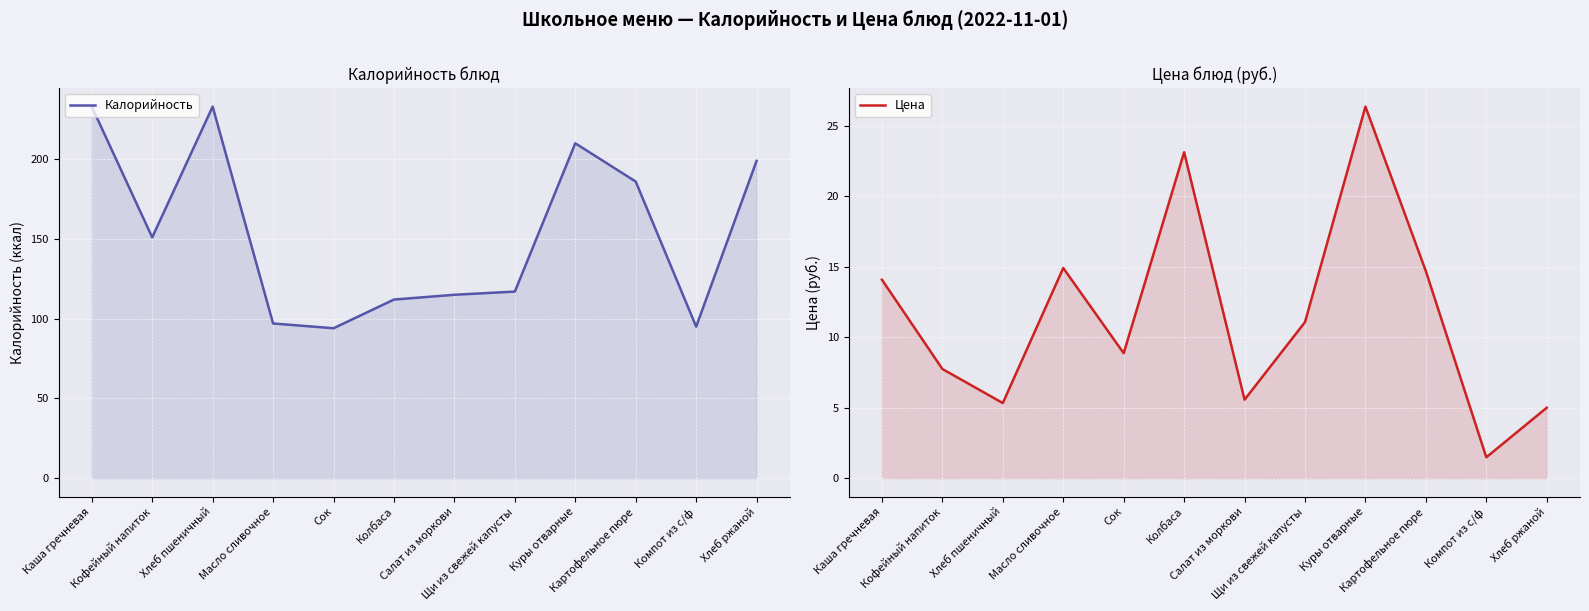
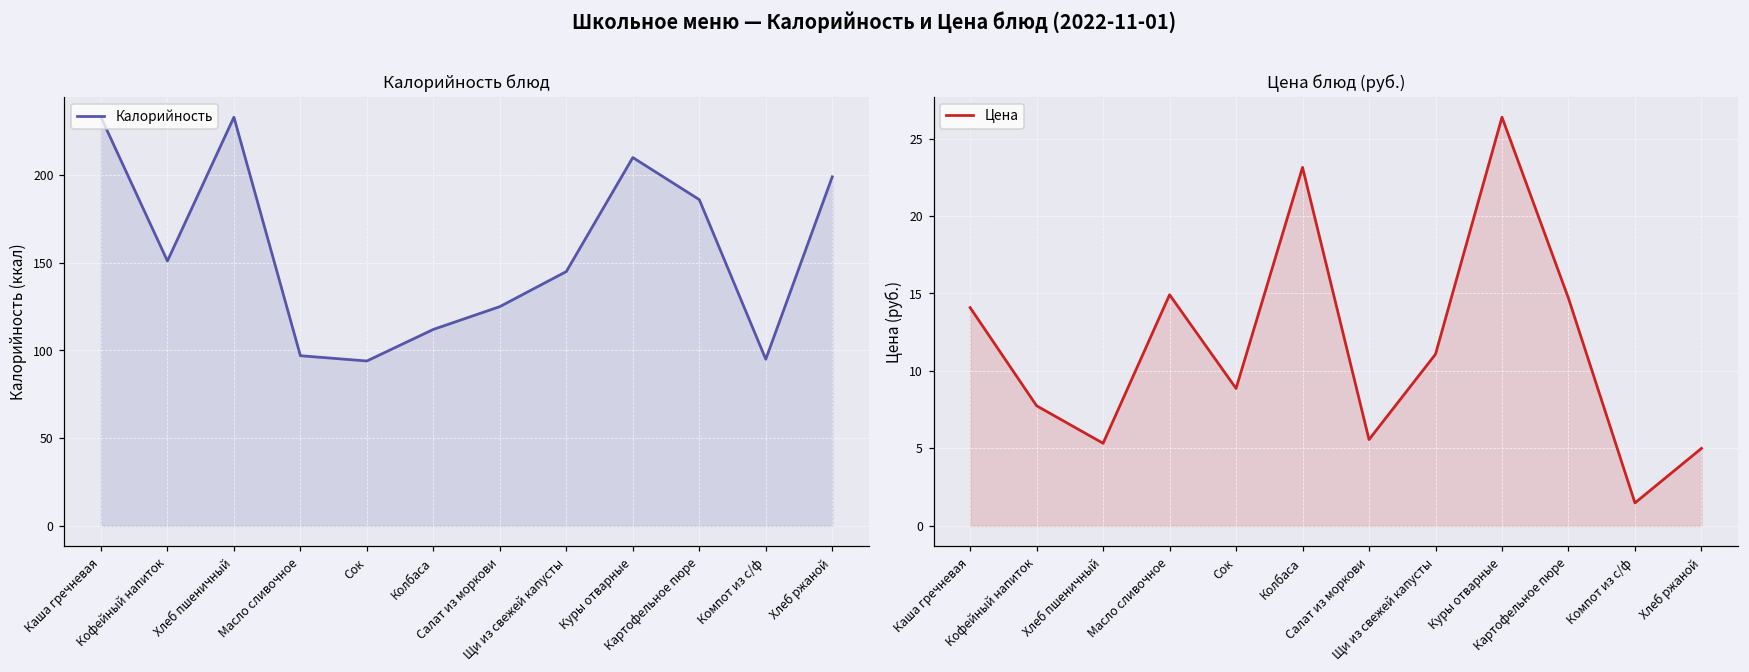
  {
    "Калорийность блюд": {
      "Кофейный напиток": 151,
      "Хлеб пшеничный": 233,
      "Масло сливочное": 97,
      "Сок": 94,
      "Колбаса": 112,
-     "Салат из моркови": 115,
-     "Щи из свежей капусты": 117,
+     "Салат из моркови": 125,
+     "Щи из свежей капусты": 145,
      "Куры отварные": 210,
      "Картофельное пюре": 186,
      "Компот из с/ф": 95,
      "Хлеб ржаной": 199
    },
    "Цена блюд (руб.)": {
      "Каша гречневая": 14.1,
      "Кофейный напиток": 7.8,
      "Хлеб пшеничный": 5.3,
      "Масло сливочное": 14.9,
      "Сок": 8.9,
      "Колбаса": 23.1,
      "Салат из моркови": 5.6,
      "Щи из свежей капусты": 11.1,
      "Куры отварные": 26.4,
      "Картофельное пюре": 14.7,
      "Компот из с/ф": 1.5,
      "Хлеб ржаной": 5.0
    }
  }
